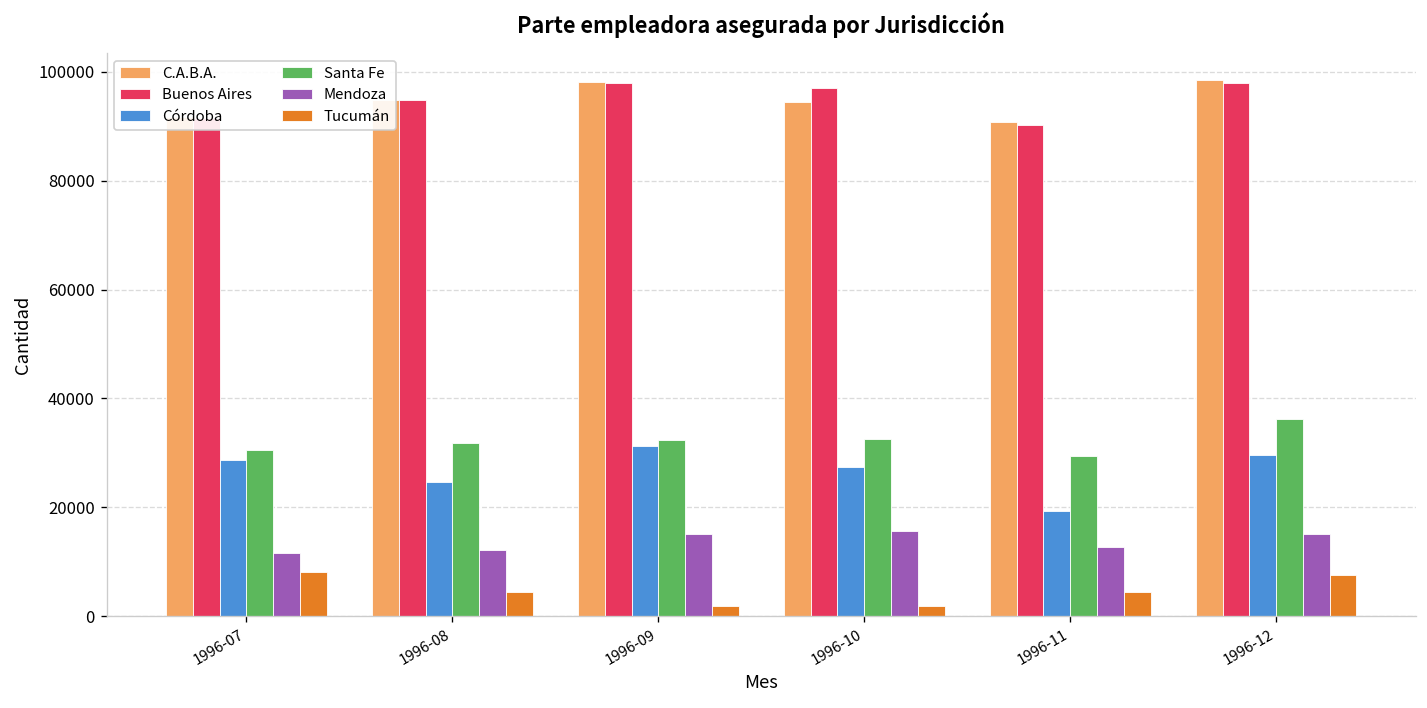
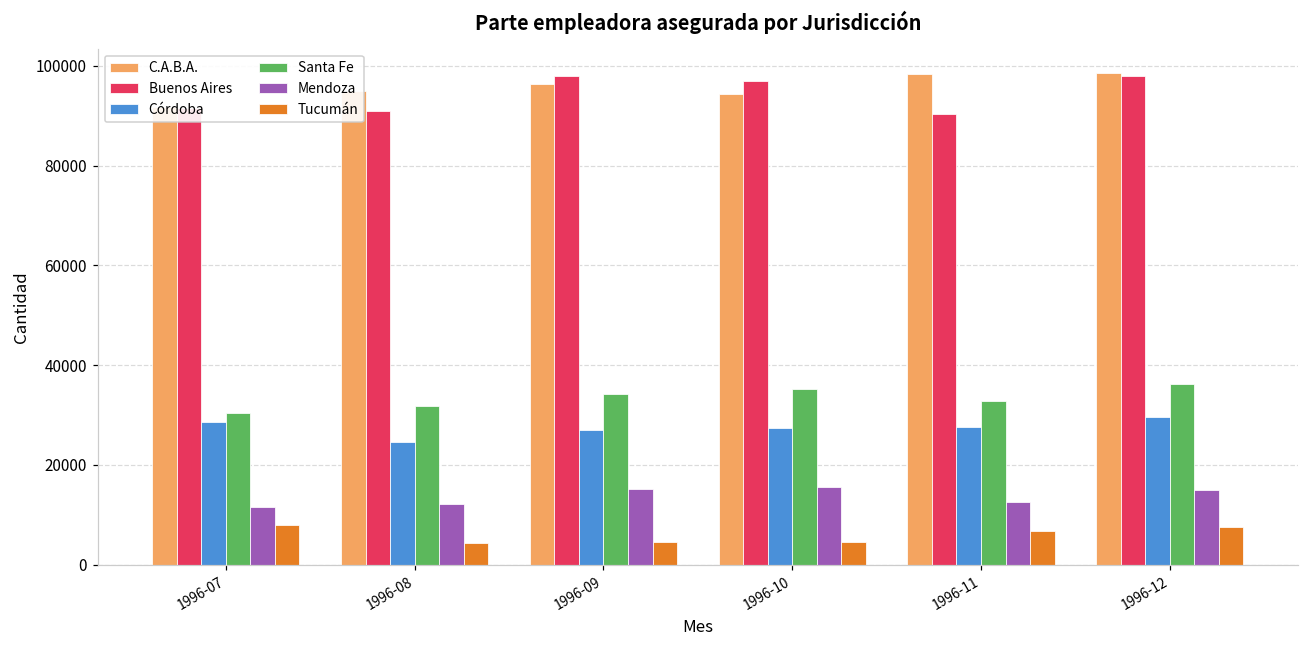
  {
    "C.A.B.A.": {
-     "1996-09": 98000,
+     "1996-09": 96000,
      "1996-10": 94000,
-     "1996-11": 91000,
+     "1996-11": 98000,
      "1996-12": 98000
    },
    "Buenos Aires": {
-     "1996-08": 95000,
+     "1996-08": 91000,
      "1996-09": 98000,
      "1996-10": 97000,
      "1996-11": 90000,
      "1996-12": 98000
    },
    "Córdoba": {
      "1996-07": 29000,
      "1996-08": 25000,
-     "1996-09": 31000,
+     "1996-09": 27000,
      "1996-10": 27000,
-     "1996-11": 19000,
+     "1996-11": 28000,
      "1996-12": 30000
    },
    "Santa Fe": {
      "1996-07": 30000,
      "1996-08": 32000,
-     "1996-09": 32000,
-     "1996-10": 33000,
-     "1996-11": 29000,
+     "1996-09": 34000,
+     "1996-10": 35000,
+     "1996-11": 33000,
      "1996-12": 36000
    },
    "Mendoza": {
      "1996-07": 12000,
      "1996-08": 12000,
      "1996-09": 15000,
      "1996-10": 16000,
      "1996-11": 13000,
      "1996-12": 15000
    },
    "Tucumán": {
      "1996-07": 8000,
      "1996-08": 4000,
-     "1996-09": 2000,
-     "1996-10": 2000,
-     "1996-11": 4000,
+     "1996-09": 5000,
+     "1996-10": 5000,
+     "1996-11": 7000,
      "1996-12": 8000
    }
  }
